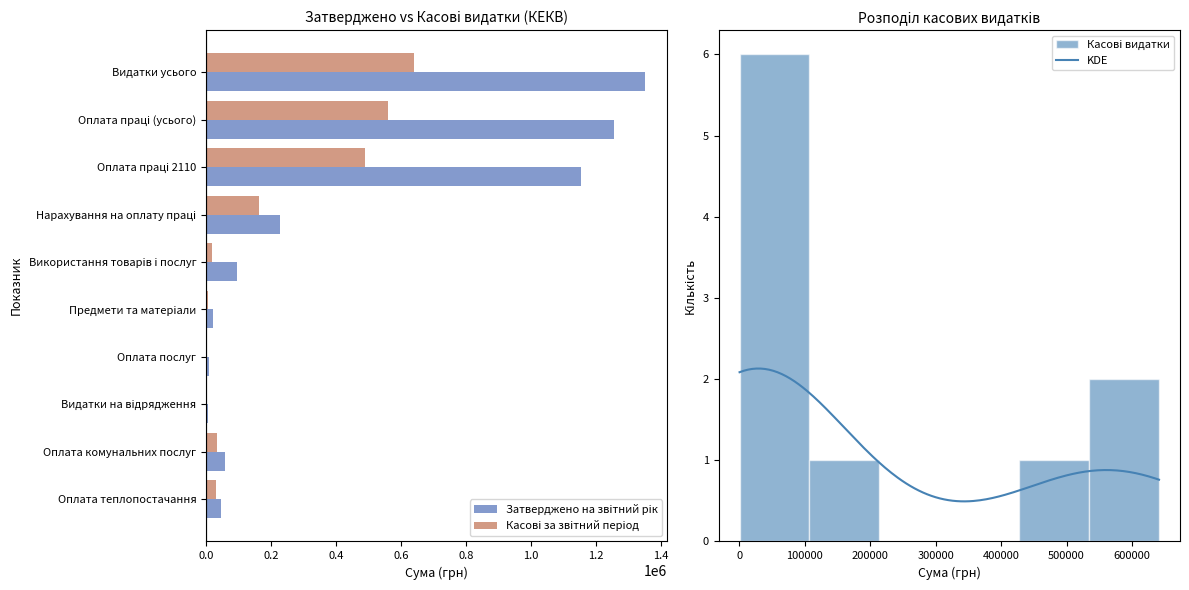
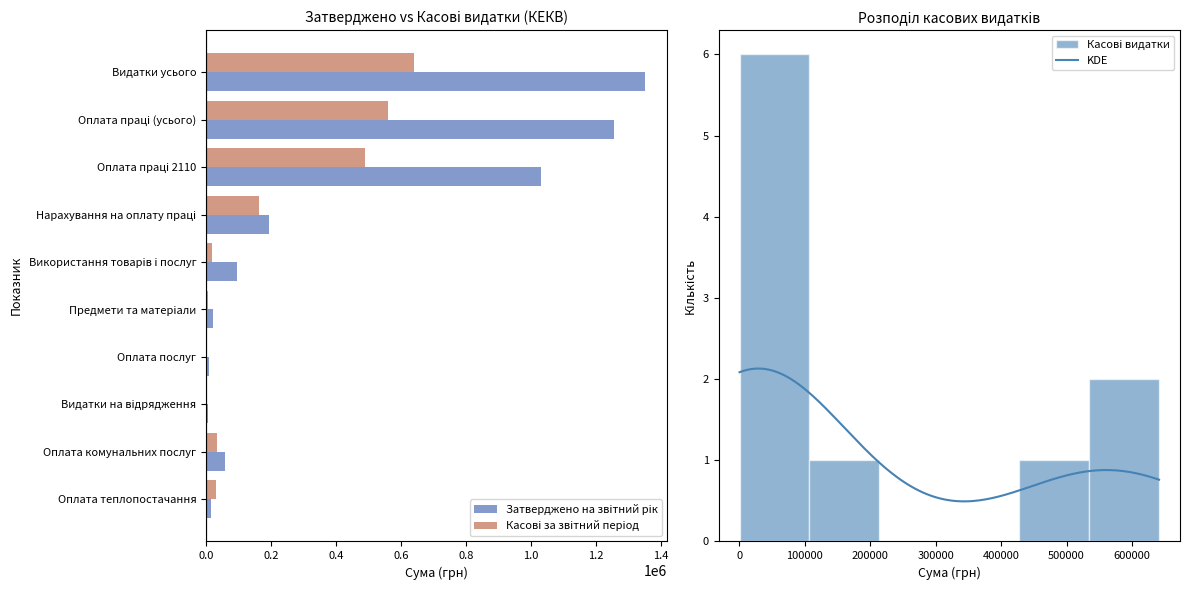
  {
    "Затверджено vs Касові видатки (КЕКВ)": {
      "Затверджено на звітний рік": {
        "Видатки усього": 1350000,
        "Оплата праці (усього)": 1260000,
-       "Оплата праці 2110": 1160000,
-       "Нарахування на оплату праці": 230000,
+       "Оплата праці 2110": 1030000,
+       "Нарахування на оплату праці": 200000,
        "Використання товарів і послуг": 90000,
        "Предмети та матеріали": 20000,
        "Оплата послуг": 10000,
        "Оплата комунальних послуг": 60000,
-       "Оплата теплопостачання": 50000
+       "Оплата теплопостачання": 20000
      },
      "Касові за звітний період": {
        "Видатки усього": 640000,
        "Оплата праці (усього)": 560000,
        "Оплата праці 2110": 490000,
        "Нарахування на оплату праці": 160000,
        "Використання товарів і послуг": 20000,
        "Оплата комунальних послуг": 30000,
        "Оплата теплопостачання": 30000
      }
    }
  }
